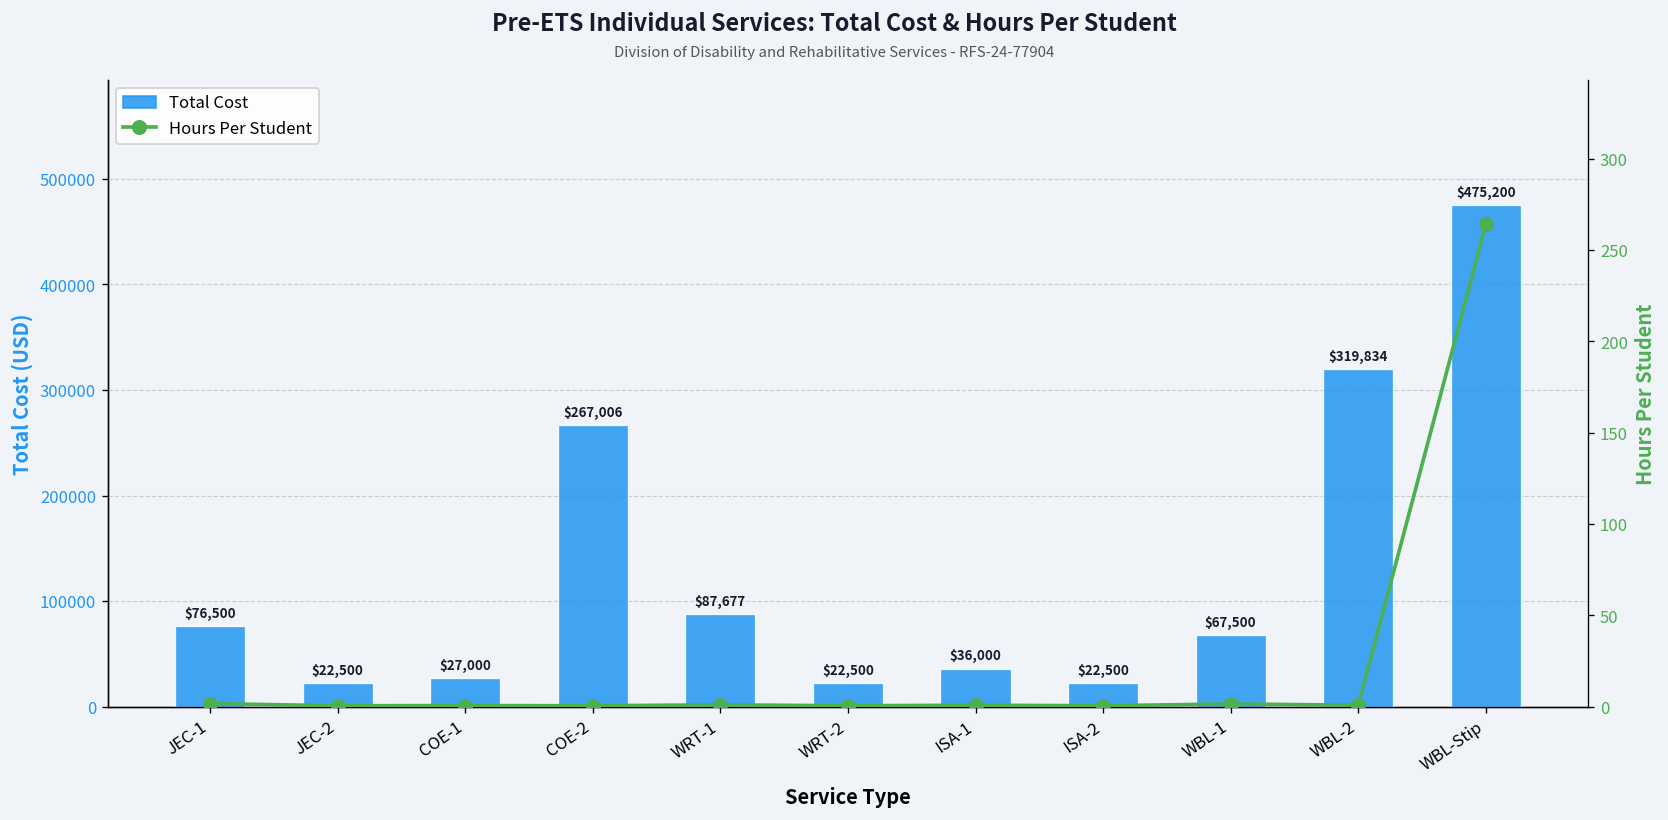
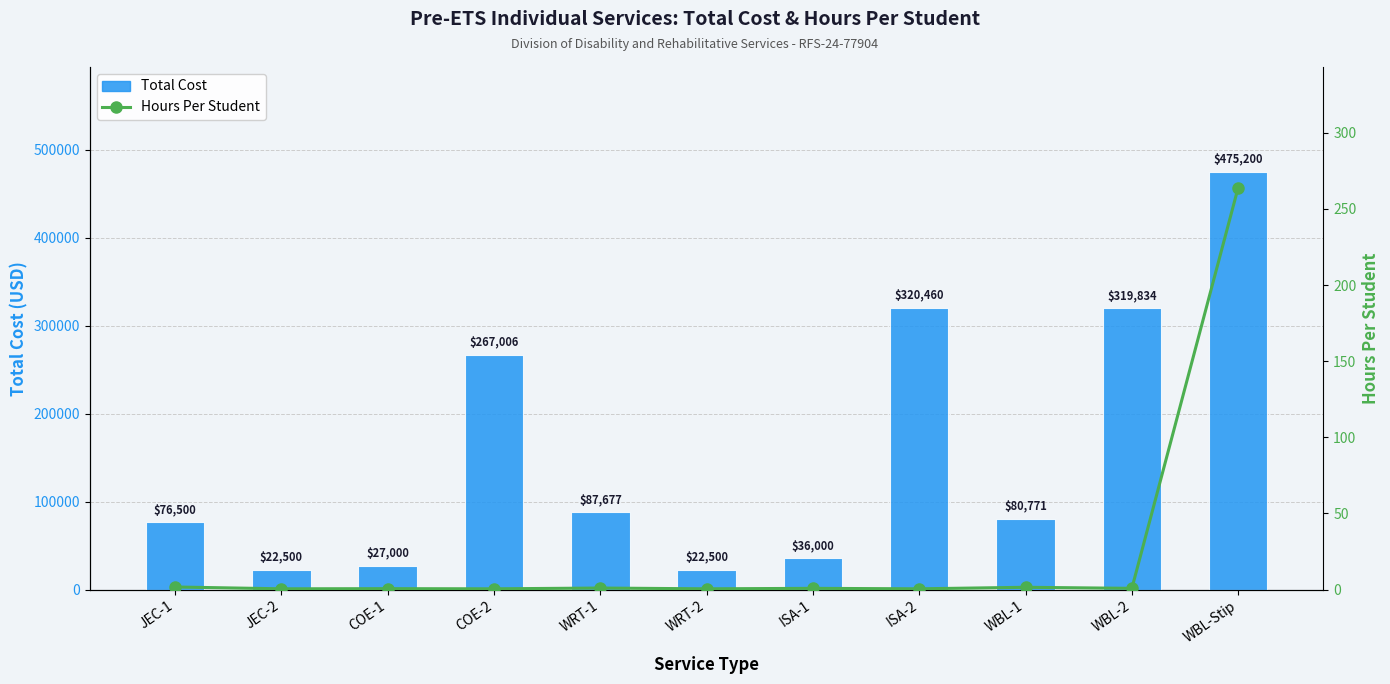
  {
    "Total Cost": {
      "JEC-1": "$76,500",
      "JEC-2": "$22,500",
      "COE-1": "$27,000",
      "COE-2": "$267,006",
      "WRT-1": "$87,677",
      "WRT-2": "$22,500",
      "ISA-1": "$36,000",
-     "ISA-2": "$22,500",
-     "WBL-1": "$67,500",
+     "ISA-2": "$320,460",
+     "WBL-1": "$80,771",
      "WBL-2": "$319,834",
      "WBL-Stip": "$475,200"
    }
  }
